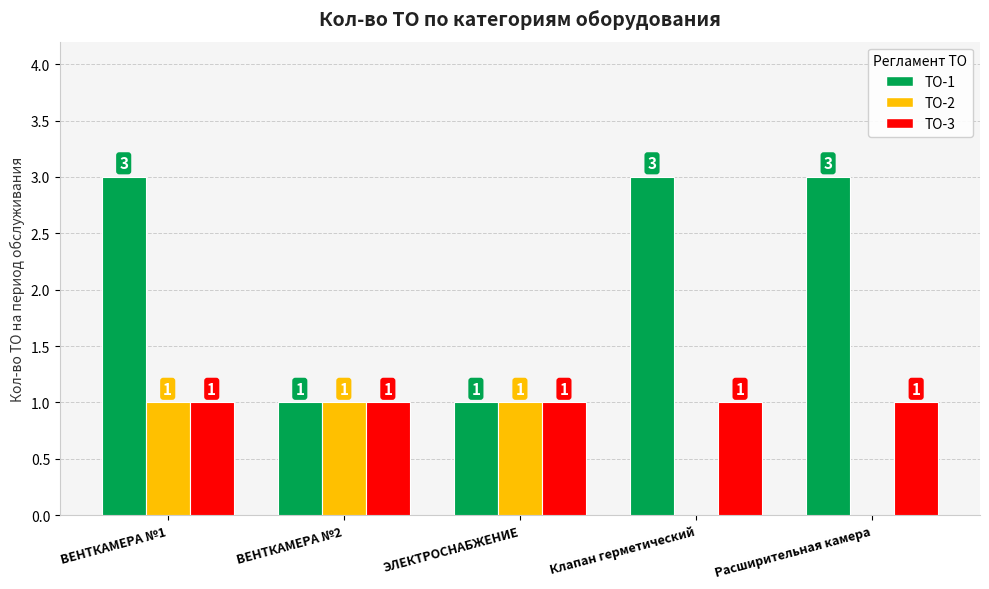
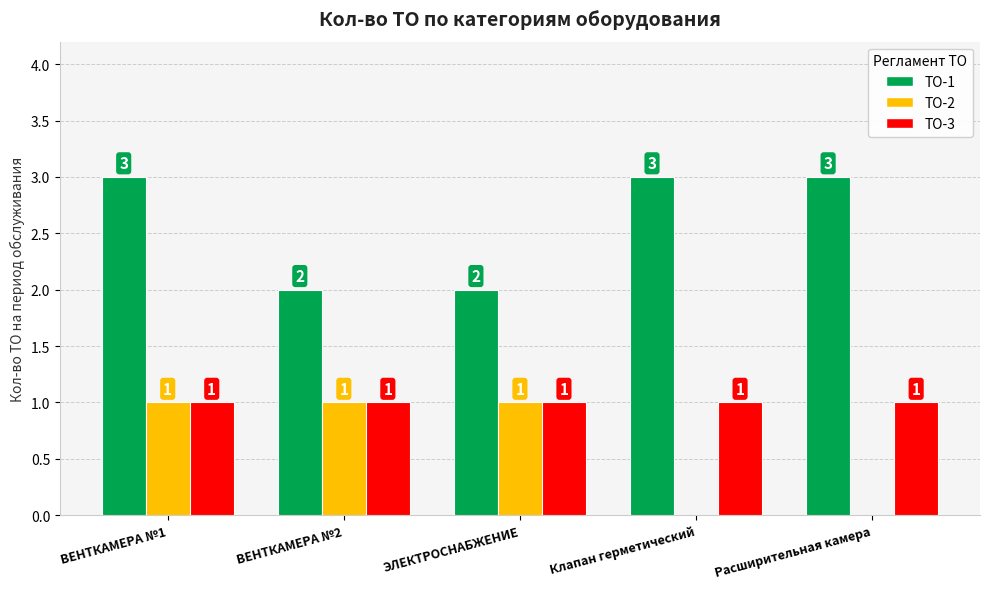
  {
    "ТО-1": {
-     "ВЕНТКАМЕРА №2": 1,
-     "ЭЛЕКТРОСНАБЖЕНИЕ": 1
+     "ВЕНТКАМЕРА №2": 2,
+     "ЭЛЕКТРОСНАБЖЕНИЕ": 2
    },
    "ТО-2": {
      "Клапан герметический": 0.00,
      "Расширительная камера": 0.00
    }
  }
